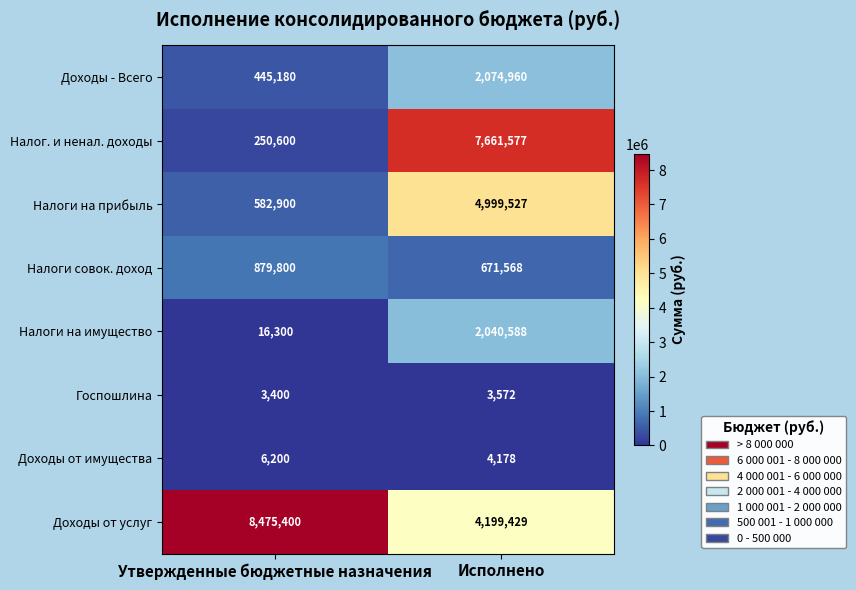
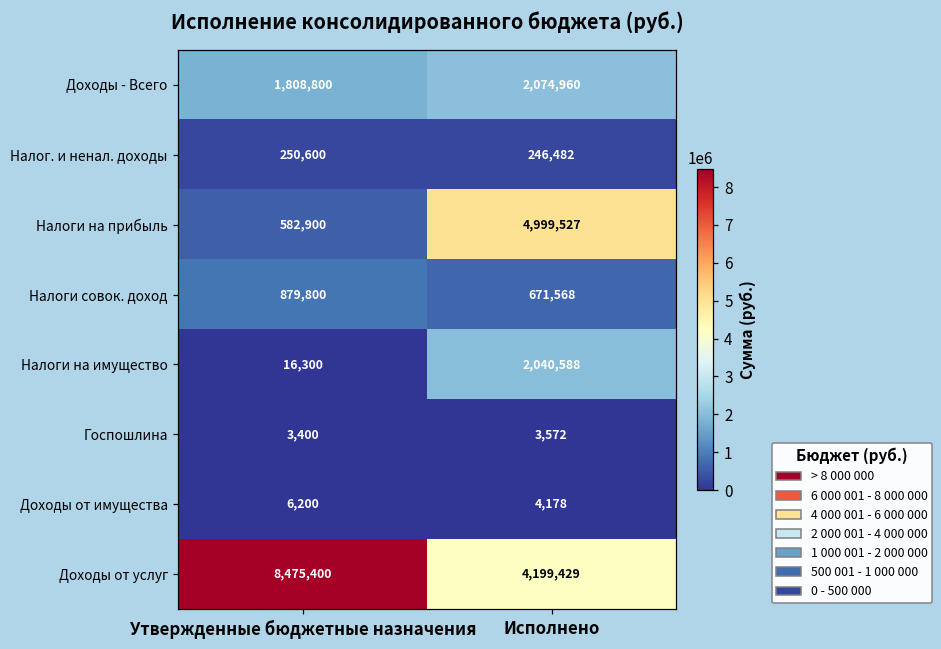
  {
    "Доходы - Всего": {
-     "Утвержденные бюджетные назначения": "445,180",
+     "Утвержденные бюджетные назначения": "1,808,800",
      "Исполнено": "2,074,960"
    },
    "Налог. и ненал. доходы": {
      "Утвержденные бюджетные назначения": "250,600",
-     "Исполнено": "7,661,577"
+     "Исполнено": "246,482"
    },
    "Налоги на прибыль": {
      "Утвержденные бюджетные назначения": "582,900",
      "Исполнено": "4,999,527"
    },
    "Налоги совок. доход": {
      "Утвержденные бюджетные назначения": "879,800",
      "Исполнено": "671,568"
    },
    "Налоги на имущество": {
      "Утвержденные бюджетные назначения": "16,300",
      "Исполнено": "2,040,588"
    },
    "Госпошлина": {
      "Утвержденные бюджетные назначения": "3,400",
      "Исполнено": "3,572"
    },
    "Доходы от имущества": {
      "Утвержденные бюджетные назначения": "6,200",
      "Исполнено": "4,178"
    },
    "Доходы от услуг": {
      "Утвержденные бюджетные назначения": "8,475,400",
      "Исполнено": "4,199,429"
    }
  }
